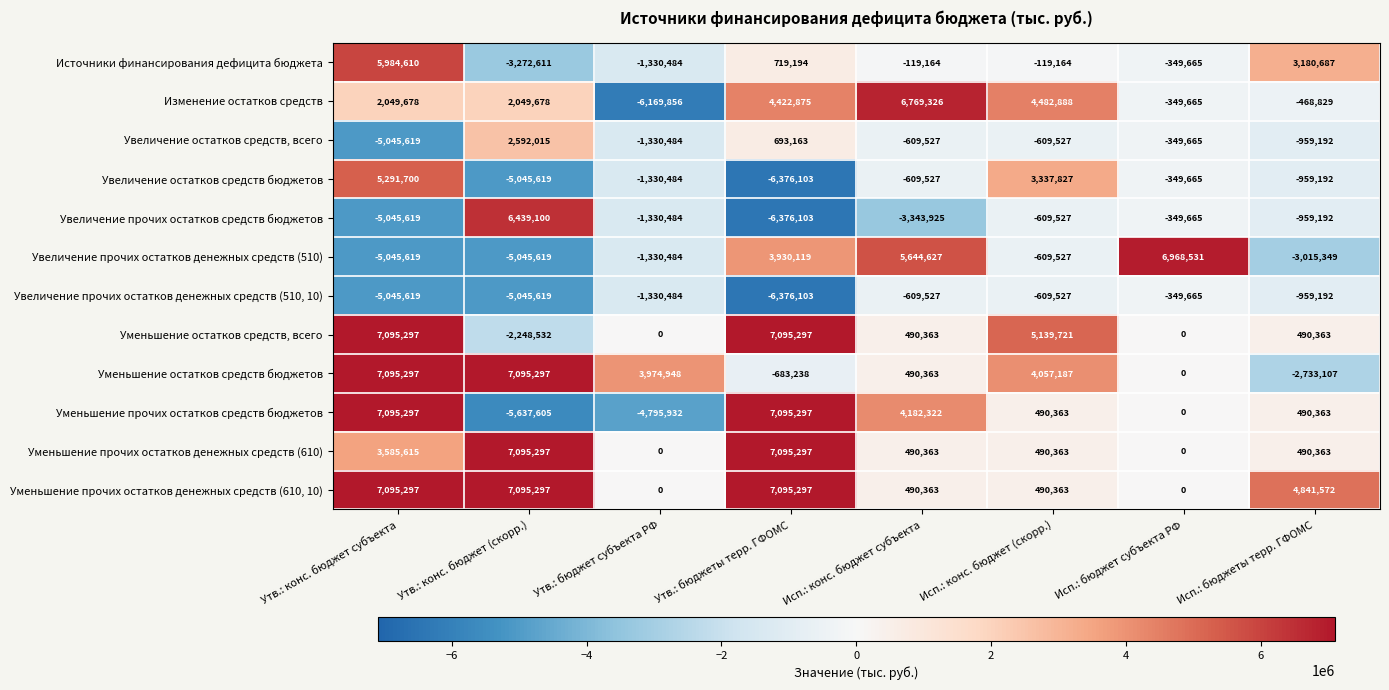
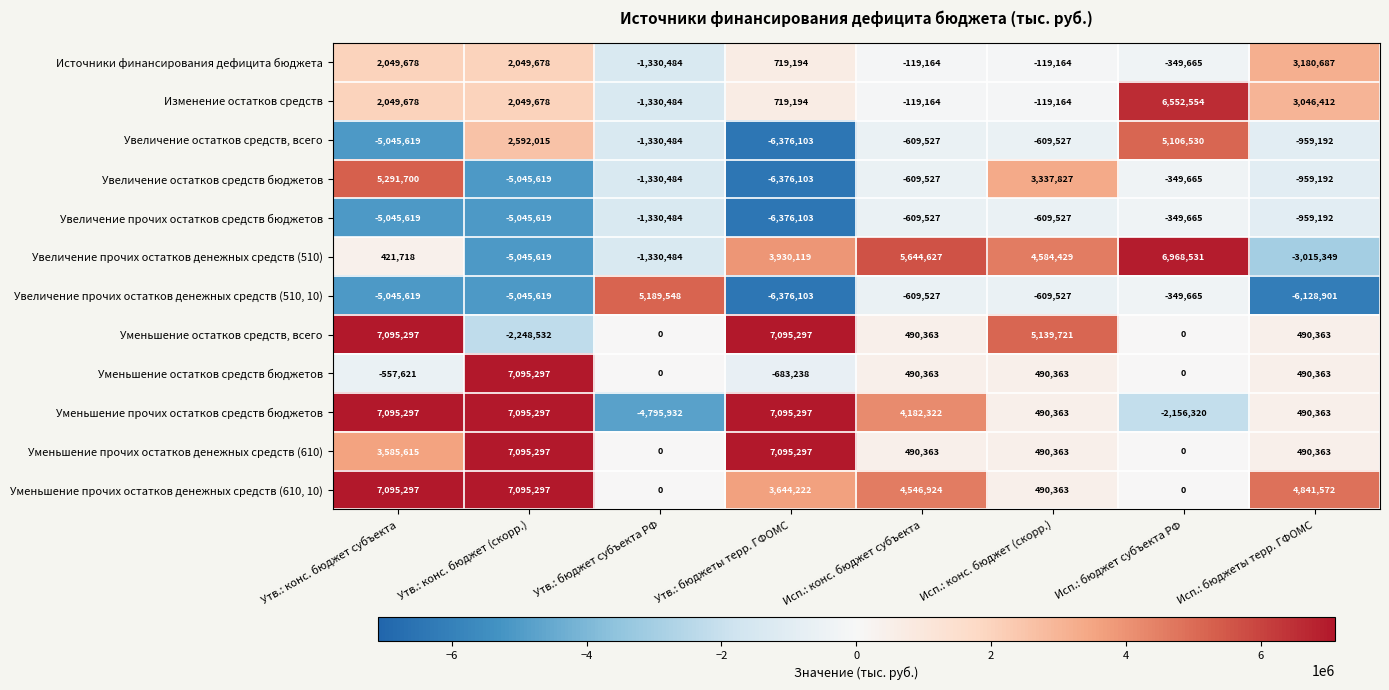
  {
    "Источники финансирования дефицита бюджета": {
-     "Утв.: конс. бюджет субъекта": "5,984,610",
-     "Утв.: конс. бюджет (скорр.)": "-3,272,611",
+     "Утв.: конс. бюджет субъекта": "2,049,678",
+     "Утв.: конс. бюджет (скорр.)": "2,049,678",
      "Утв.: бюджет субъекта РФ": "-1,330,484",
      "Утв.: бюджеты терр. ГФОМС": "719,194",
      "Исп.: конс. бюджет субъекта": "-119,164",
      "Исп.: конс. бюджет (скорр.)": "-119,164",
      "Исп.: бюджет субъекта РФ": "-349,665",
      "Исп.: бюджеты терр. ГФОМС": "3,180,687"
    },
    "Изменение остатков средств": {
      "Утв.: конс. бюджет субъекта": "2,049,678",
      "Утв.: конс. бюджет (скорр.)": "2,049,678",
-     "Утв.: бюджет субъекта РФ": "-6,169,856",
-     "Утв.: бюджеты терр. ГФОМС": "4,422,875",
-     "Исп.: конс. бюджет субъекта": "6,769,326",
-     "Исп.: конс. бюджет (скорр.)": "4,482,888",
-     "Исп.: бюджет субъекта РФ": "-349,665",
-     "Исп.: бюджеты терр. ГФОМС": "-468,829"
+     "Утв.: бюджет субъекта РФ": "-1,330,484",
+     "Утв.: бюджеты терр. ГФОМС": "719,194",
+     "Исп.: конс. бюджет субъекта": "-119,164",
+     "Исп.: конс. бюджет (скорр.)": "-119,164",
+     "Исп.: бюджет субъекта РФ": "6,552,554",
+     "Исп.: бюджеты терр. ГФОМС": "3,046,412"
    },
    "Увеличение остатков средств, всего": {
      "Утв.: конс. бюджет субъекта": "-5,045,619",
      "Утв.: конс. бюджет (скорр.)": "2,592,015",
      "Утв.: бюджет субъекта РФ": "-1,330,484",
-     "Утв.: бюджеты терр. ГФОМС": "693,163",
+     "Утв.: бюджеты терр. ГФОМС": "-6,376,103",
      "Исп.: конс. бюджет субъекта": "-609,527",
      "Исп.: конс. бюджет (скорр.)": "-609,527",
-     "Исп.: бюджет субъекта РФ": "-349,665",
+     "Исп.: бюджет субъекта РФ": "5,106,530",
      "Исп.: бюджеты терр. ГФОМС": "-959,192"
    },
    "Увеличение остатков средств бюджетов": {
      "Утв.: конс. бюджет субъекта": "5,291,700",
      "Утв.: конс. бюджет (скорр.)": "-5,045,619",
      "Утв.: бюджет субъекта РФ": "-1,330,484",
      "Утв.: бюджеты терр. ГФОМС": "-6,376,103",
      "Исп.: конс. бюджет субъекта": "-609,527",
      "Исп.: конс. бюджет (скорр.)": "3,337,827",
      "Исп.: бюджет субъекта РФ": "-349,665",
      "Исп.: бюджеты терр. ГФОМС": "-959,192"
    },
    "Увеличение прочих остатков средств бюджетов": {
      "Утв.: конс. бюджет субъекта": "-5,045,619",
-     "Утв.: конс. бюджет (скорр.)": "6,439,100",
+     "Утв.: конс. бюджет (скорр.)": "-5,045,619",
      "Утв.: бюджет субъекта РФ": "-1,330,484",
      "Утв.: бюджеты терр. ГФОМС": "-6,376,103",
-     "Исп.: конс. бюджет субъекта": "-3,343,925",
+     "Исп.: конс. бюджет субъекта": "-609,527",
      "Исп.: конс. бюджет (скорр.)": "-609,527",
      "Исп.: бюджет субъекта РФ": "-349,665",
      "Исп.: бюджеты терр. ГФОМС": "-959,192"
    },
    "Увеличение прочих остатков денежных средств (510)": {
-     "Утв.: конс. бюджет субъекта": "-5,045,619",
+     "Утв.: конс. бюджет субъекта": "421,718",
      "Утв.: конс. бюджет (скорр.)": "-5,045,619",
      "Утв.: бюджет субъекта РФ": "-1,330,484",
      "Утв.: бюджеты терр. ГФОМС": "3,930,119",
      "Исп.: конс. бюджет субъекта": "5,644,627",
-     "Исп.: конс. бюджет (скорр.)": "-609,527",
+     "Исп.: конс. бюджет (скорр.)": "4,584,429",
      "Исп.: бюджет субъекта РФ": "6,968,531",
      "Исп.: бюджеты терр. ГФОМС": "-3,015,349"
    },
    "Увеличение прочих остатков денежных средств (510, 10)": {
      "Утв.: конс. бюджет субъекта": "-5,045,619",
      "Утв.: конс. бюджет (скорр.)": "-5,045,619",
-     "Утв.: бюджет субъекта РФ": "-1,330,484",
+     "Утв.: бюджет субъекта РФ": "5,189,548",
      "Утв.: бюджеты терр. ГФОМС": "-6,376,103",
      "Исп.: конс. бюджет субъекта": "-609,527",
      "Исп.: конс. бюджет (скорр.)": "-609,527",
      "Исп.: бюджет субъекта РФ": "-349,665",
-     "Исп.: бюджеты терр. ГФОМС": "-959,192"
+     "Исп.: бюджеты терр. ГФОМС": "-6,128,901"
    },
    "Уменьшение остатков средств, всего": {
      "Утв.: конс. бюджет субъекта": "7,095,297",
      "Утв.: конс. бюджет (скорр.)": "-2,248,532",
      "Утв.: бюджет субъекта РФ": "0",
      "Утв.: бюджеты терр. ГФОМС": "7,095,297",
      "Исп.: конс. бюджет субъекта": "490,363",
      "Исп.: конс. бюджет (скорр.)": "5,139,721",
      "Исп.: бюджет субъекта РФ": "0",
      "Исп.: бюджеты терр. ГФОМС": "490,363"
    },
    "Уменьшение остатков средств бюджетов": {
-     "Утв.: конс. бюджет субъекта": "7,095,297",
+     "Утв.: конс. бюджет субъекта": "-557,621",
      "Утв.: конс. бюджет (скорр.)": "7,095,297",
-     "Утв.: бюджет субъекта РФ": "3,974,948",
+     "Утв.: бюджет субъекта РФ": "0",
      "Утв.: бюджеты терр. ГФОМС": "-683,238",
      "Исп.: конс. бюджет субъекта": "490,363",
-     "Исп.: конс. бюджет (скорр.)": "4,057,187",
+     "Исп.: конс. бюджет (скорр.)": "490,363",
      "Исп.: бюджет субъекта РФ": "0",
-     "Исп.: бюджеты терр. ГФОМС": "-2,733,107"
+     "Исп.: бюджеты терр. ГФОМС": "490,363"
    },
    "Уменьшение прочих остатков средств бюджетов": {
      "Утв.: конс. бюджет субъекта": "7,095,297",
-     "Утв.: конс. бюджет (скорр.)": "-5,637,605",
+     "Утв.: конс. бюджет (скорр.)": "7,095,297",
      "Утв.: бюджет субъекта РФ": "-4,795,932",
      "Утв.: бюджеты терр. ГФОМС": "7,095,297",
      "Исп.: конс. бюджет субъекта": "4,182,322",
      "Исп.: конс. бюджет (скорр.)": "490,363",
-     "Исп.: бюджет субъекта РФ": "0",
+     "Исп.: бюджет субъекта РФ": "-2,156,320",
      "Исп.: бюджеты терр. ГФОМС": "490,363"
    },
    "Уменьшение прочих остатков денежных средств (610)": {
      "Утв.: конс. бюджет субъекта": "3,585,615",
      "Утв.: конс. бюджет (скорр.)": "7,095,297",
      "Утв.: бюджет субъекта РФ": "0",
      "Утв.: бюджеты терр. ГФОМС": "7,095,297",
      "Исп.: конс. бюджет субъекта": "490,363",
      "Исп.: конс. бюджет (скорр.)": "490,363",
      "Исп.: бюджет субъекта РФ": "0",
      "Исп.: бюджеты терр. ГФОМС": "490,363"
    },
    "Уменьшение прочих остатков денежных средств (610, 10)": {
      "Утв.: конс. бюджет субъекта": "7,095,297",
      "Утв.: конс. бюджет (скорр.)": "7,095,297",
      "Утв.: бюджет субъекта РФ": "0",
-     "Утв.: бюджеты терр. ГФОМС": "7,095,297",
-     "Исп.: конс. бюджет субъекта": "490,363",
+     "Утв.: бюджеты терр. ГФОМС": "3,644,222",
+     "Исп.: конс. бюджет субъекта": "4,546,924",
      "Исп.: конс. бюджет (скорр.)": "490,363",
      "Исп.: бюджет субъекта РФ": "0",
      "Исп.: бюджеты терр. ГФОМС": "4,841,572"
    }
  }
